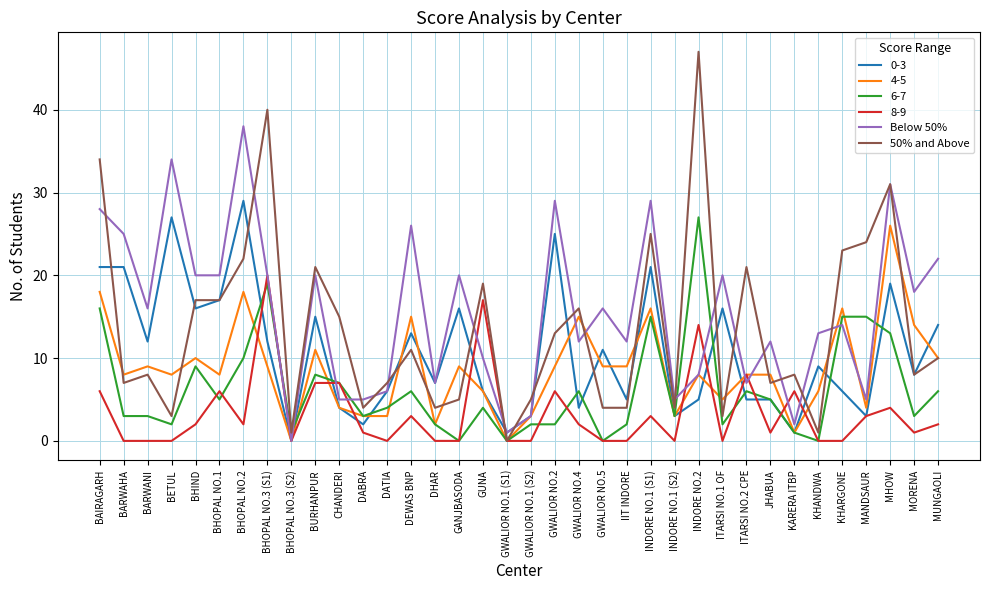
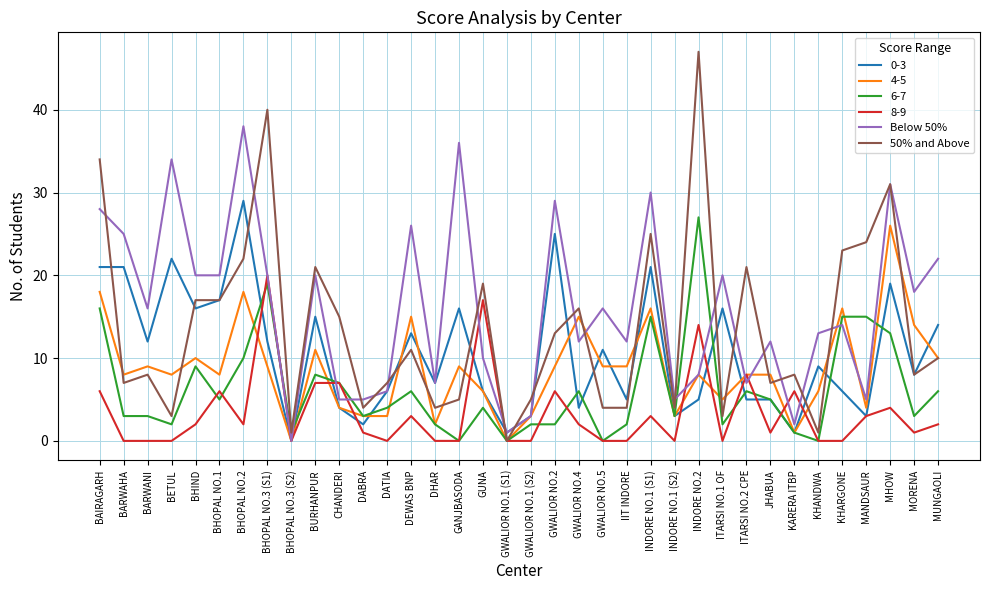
  {
    "0-3": {
      "BAIRAGARH": 21,
      "BARWAHA": 21,
      "BARWANI": 12,
-     "BETUL": 27,
+     "BETUL": 22,
      "BHIND": 16,
      "BHOPAL NO.2": 29,
      "BHOPAL NO.3 (S1)": 12,
      "BURHANPUR": 15,
      "DABRA": 2,
      "DEWAS BNP": 13,
      "GANJBASODA": 16,
      "GWALIOR NO.2": 25,
      "GWALIOR NO.4": 4,
      "GWALIOR NO.5": 11,
      "IIT INDORE": 5,
      "INDORE NO.1 (S1)": 21,
      "INDORE NO.2": 5,
      "ITARSI NO.1 OF": 16,
      "ITARSI NO.2 CPE": 5,
      "KHANDWA": 9,
      "KHARGONE": 6,
      "MHOW": 19,
      "MUNGAOLI": 14
    },
    "4-5": {
      "BAIRAGARH": 18,
      "BARWAHA": 8,
      "BARWANI": 9,
      "BETUL": 8,
      "BHIND": 10,
      "BHOPAL NO.1": 8,
      "BHOPAL NO.2": 18,
      "BHOPAL NO.3 (S1)": 9,
      "BURHANPUR": 11,
      "DATIA": 3,
      "DEWAS BNP": 15,
      "GANJBASODA": 9,
      "GWALIOR NO.2": 9,
      "GWALIOR NO.4": 15,
      "GWALIOR NO.5": 9,
      "IIT INDORE": 9,
      "INDORE NO.1 (S1)": 16,
      "ITARSI NO.1 OF": 5,
      "JHABUA": 8,
      "KHANDWA": 6,
      "KHARGONE": 16,
      "MANDSAUR": 4,
      "MHOW": 26,
      "MORENA": 14
    },
    "6-7": {
      "BAIRAGARH": 16,
      "BARWAHA": 3,
      "BARWANI": 3,
      "BETUL": 2,
      "BHIND": 9,
      "BHOPAL NO.1": 5,
      "BHOPAL NO.2": 10,
      "BHOPAL NO.3 (S1)": 19,
      "BURHANPUR": 8,
      "DATIA": 4,
      "DEWAS BNP": 6,
      "GUNA": 4,
      "GWALIOR NO.1 (S2)": 2,
      "GWALIOR NO.2": 2,
      "GWALIOR NO.4": 6,
      "IIT INDORE": 2,
      "INDORE NO.1 (S1)": 15,
      "INDORE NO.2": 27,
      "ITARSI NO.1 OF": 2,
      "ITARSI NO.2 CPE": 6,
      "KHARGONE": 15,
      "MANDSAUR": 15,
      "MHOW": 13,
      "MORENA": 3,
      "MUNGAOLI": 6
    },
    "8-9": {
      "BAIRAGARH": 6,
      "BARWAHA": 0,
      "BARWANI": 0,
      "BETUL": 0,
      "BHIND": 2,
      "BHOPAL NO.1": 6,
      "BHOPAL NO.2": 2,
      "BURHANPUR": 7,
      "DABRA": 1,
      "DATIA": 0,
      "DEWAS BNP": 3,
      "DHAR": 0,
      "GUNA": 17,
      "GWALIOR NO.1 (S2)": 0,
      "GWALIOR NO.2": 6,
      "GWALIOR NO.4": 2,
      "IIT INDORE": 0,
      "INDORE NO.1 (S1)": 3,
      "INDORE NO.1 (S2)": 0,
      "INDORE NO.2": 14,
      "ITARSI NO.1 OF": 0,
      "JHABUA": 1,
      "KARERA ITBP": 6,
      "KHARGONE": 0,
      "MHOW": 4,
      "MORENA": 1,
      "MUNGAOLI": 2
    },
    "Below 50%": {
      "BAIRAGARH": 28,
      "BARWAHA": 25,
      "BARWANI": 16,
      "BETUL": 34,
      "BHIND": 20,
      "BHOPAL NO.1": 20,
      "BHOPAL NO.2": 38,
      "BURHANPUR": 20,
      "CHANDERI": 5,
      "DABRA": 5,
      "DEWAS BNP": 26,
-     "GANJBASODA": 20,
+     "GANJBASODA": 36,
      "GUNA": 10,
      "GWALIOR NO.2": 29,
      "GWALIOR NO.4": 12,
      "GWALIOR NO.5": 16,
      "IIT INDORE": 12,
-     "INDORE NO.1 (S1)": 29,
+     "INDORE NO.1 (S1)": 30,
      "INDORE NO.1 (S2)": 5,
      "ITARSI NO.1 OF": 20,
      "ITARSI NO.2 CPE": 7,
      "JHABUA": 12,
      "KARERA ITBP": 2,
      "KHANDWA": 13,
      "KHARGONE": 14,
      "MANDSAUR": 5,
      "MORENA": 18,
      "MUNGAOLI": 22
    },
    "50% and Above": {
      "BAIRAGARH": 34,
      "BARWAHA": 7,
      "BARWANI": 8,
      "BETUL": 3,
      "BHIND": 17,
      "BHOPAL NO.2": 22,
      "BHOPAL NO.3 (S1)": 40,
      "BURHANPUR": 21,
      "CHANDERI": 15,
      "DABRA": 4,
      "DATIA": 7,
      "DEWAS BNP": 11,
      "DHAR": 4,
      "GANJBASODA": 5,
      "GUNA": 19,
      "GWALIOR NO.1 (S2)": 5,
      "GWALIOR NO.2": 13,
      "GWALIOR NO.4": 16,
      "GWALIOR NO.5": 4,
      "IIT INDORE": 4,
      "INDORE NO.1 (S1)": 25,
      "INDORE NO.1 (S2)": 4,
      "INDORE NO.2": 47,
      "ITARSI NO.1 OF": 3,
      "ITARSI NO.2 CPE": 21,
      "JHABUA": 7,
      "KARERA ITBP": 8,
      "KHANDWA": 1,
      "KHARGONE": 23,
      "MANDSAUR": 24
    }
  }
